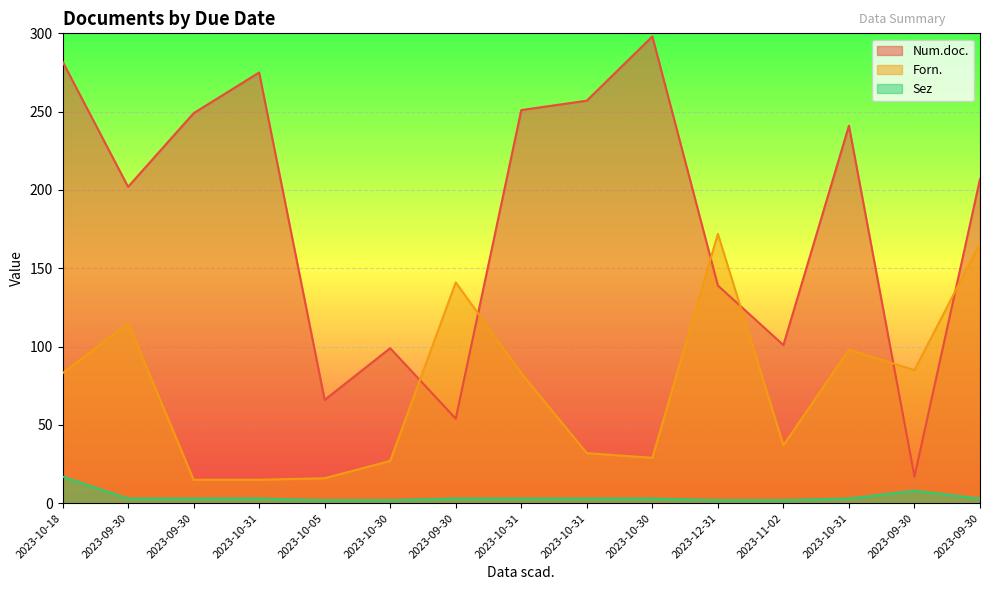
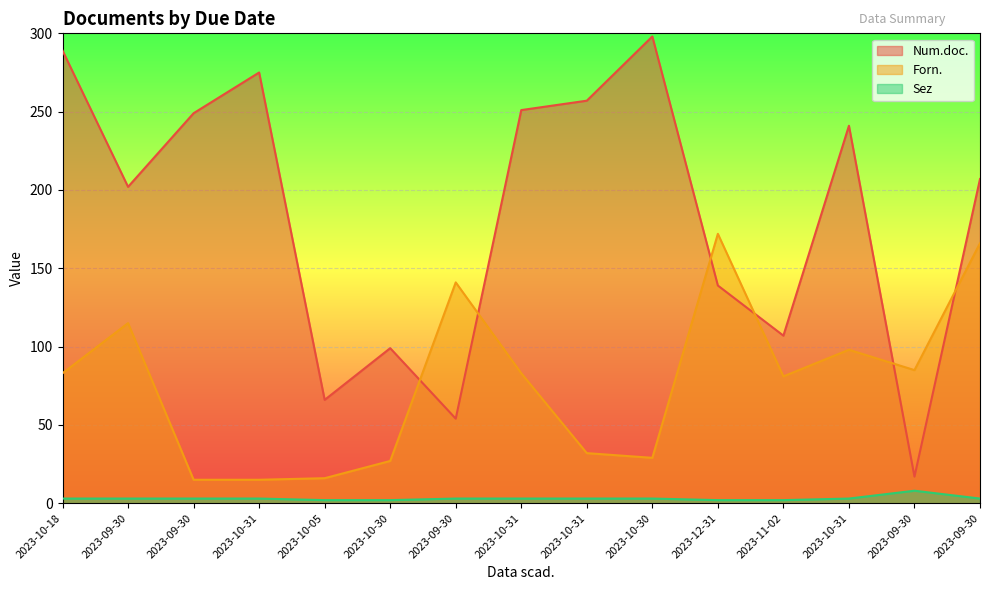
  {
    "Num.doc.": {
-     "2023-10-18": 282,
+     "2023-10-18": 289,
      "2023-10-05": 66,
      "2023-12-31": 139,
-     "2023-11-02": 101
+     "2023-11-02": 107
    },
    "Forn.": {
      "2023-10-18": 83,
      "2023-10-05": 16,
      "2023-12-31": 172,
-     "2023-11-02": 37
+     "2023-11-02": 81
    },
    "Sez": {
-     "2023-10-18": 17,
+     "2023-10-18": 3,
      "2023-10-05": 2,
      "2023-12-31": 2,
      "2023-11-02": 2
    }
  }
